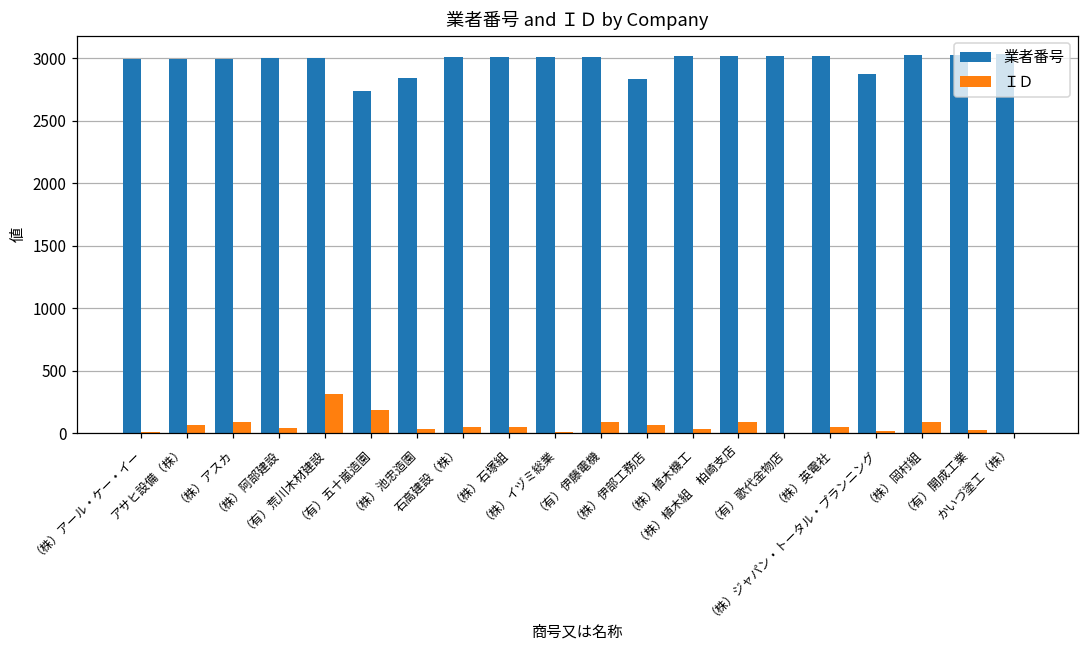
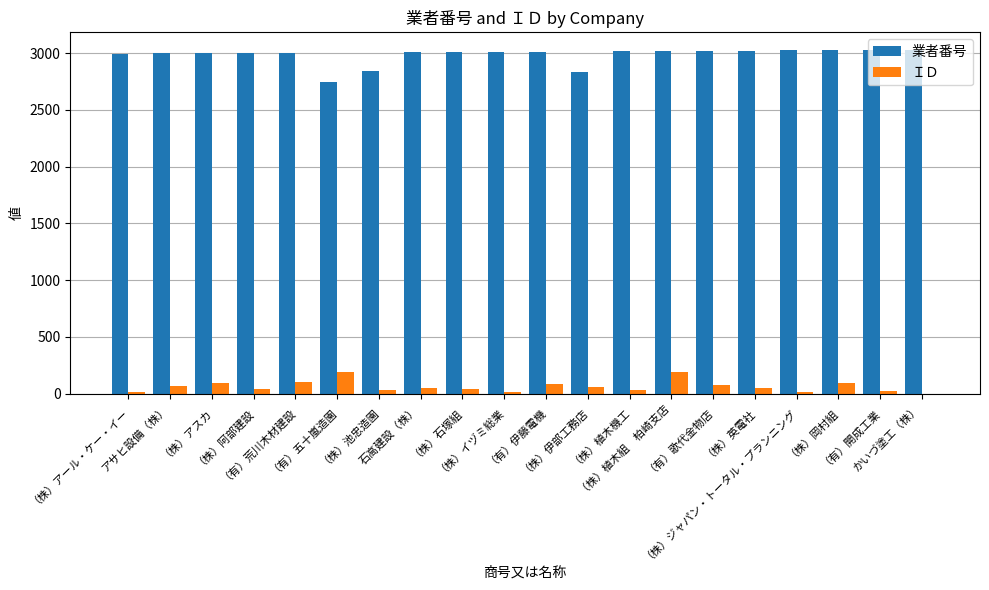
  {
    "業者番号": {
      "（株）アール・ケー・イー": 3000,
      "アサヒ設備（株）": 3000,
      "（株）アスカ": 3000,
      "（株）阿部建設": 3000,
      "（有）荒川木材建設": 3000,
      "（有）五十嵐造園": 2740,
      "（株）池忠造園": 2840,
      "石高建設（株）": 3010,
      "（株）石塚組": 3010,
      "（株）イヅミ総業": 3010,
      "（有）伊藤電機": 3010,
      "（株）伊部工務店": 2840,
      "（株）植木機工": 3020,
      "（株）植木組 柏崎支店": 3020,
      "（有）歌代金物店": 3020,
      "（株）英電社": 3020,
-     "（株）ジャパン・トータル・プランニング": 2880,
+     "（株）ジャパン・トータル・プランニング": 3020,
      "（株）岡村組": 3030
    },
    "ＩＤ": {
      "アサヒ設備（株）": 70,
      "（株）アスカ": 90,
      "（株）阿部建設": 40,
-     "（有）荒川木材建設": 310,
+     "（有）荒川木材建設": 100,
      "（有）五十嵐造園": 190,
      "（株）池忠造園": 30,
      "石高建設（株）": 50,
      "（株）石塚組": 50,
      "（有）伊藤電機": 90,
      "（株）伊部工務店": 60,
      "（株）植木機工": 40,
-     "（株）植木組 柏崎支店": 90,
-     "（有）歌代金物店": 0,
+     "（株）植木組 柏崎支店": 200,
+     "（有）歌代金物店": 80,
      "（株）英電社": 50,
      "（株）岡村組": 90
    }
  }
